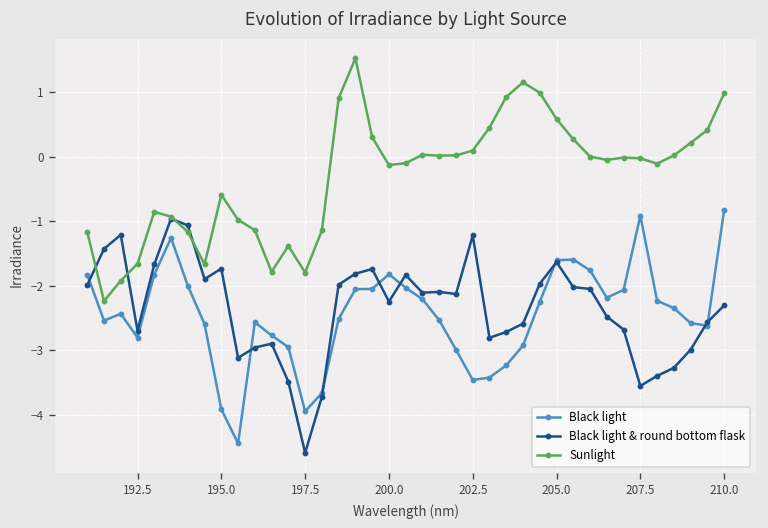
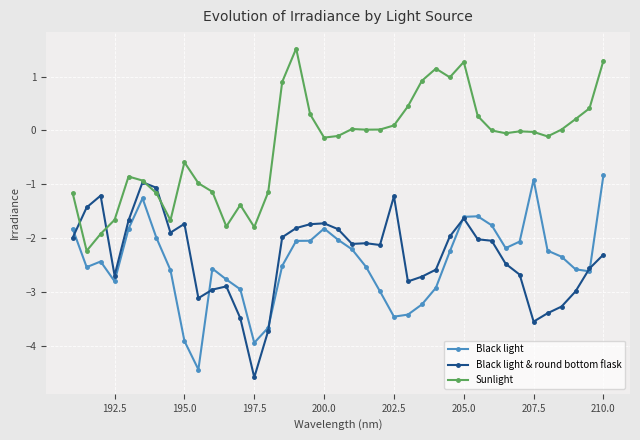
  {
    "Black light": {
      "192.5": -2.8,
      "195.0": -3.9,
      "197.5": -3.9,
      "200.0": -1.8,
      "202.5": -3.5,
      "207.5": -0.9,
      "210.0": -0.8
    },
    "Black light & round bottom flask": {
      "192.5": -2.7,
      "195.0": -1.7,
      "197.5": -4.6,
-     "200.0": -2.2,
+     "200.0": -1.7,
      "202.5": -1.2,
      "207.5": -3.6,
      "210.0": -2.3
    },
    "Sunlight": {
      "192.5": -1.7,
      "195.0": -0.6,
      "197.5": -1.8,
      "200.0": -0.1,
      "202.5": 0.1,
-     "205.0": 0.6,
+     "205.0": 1.3,
      "207.5": 0.0,
-     "210.0": 1.0
+     "210.0": 1.3
    }
  }
